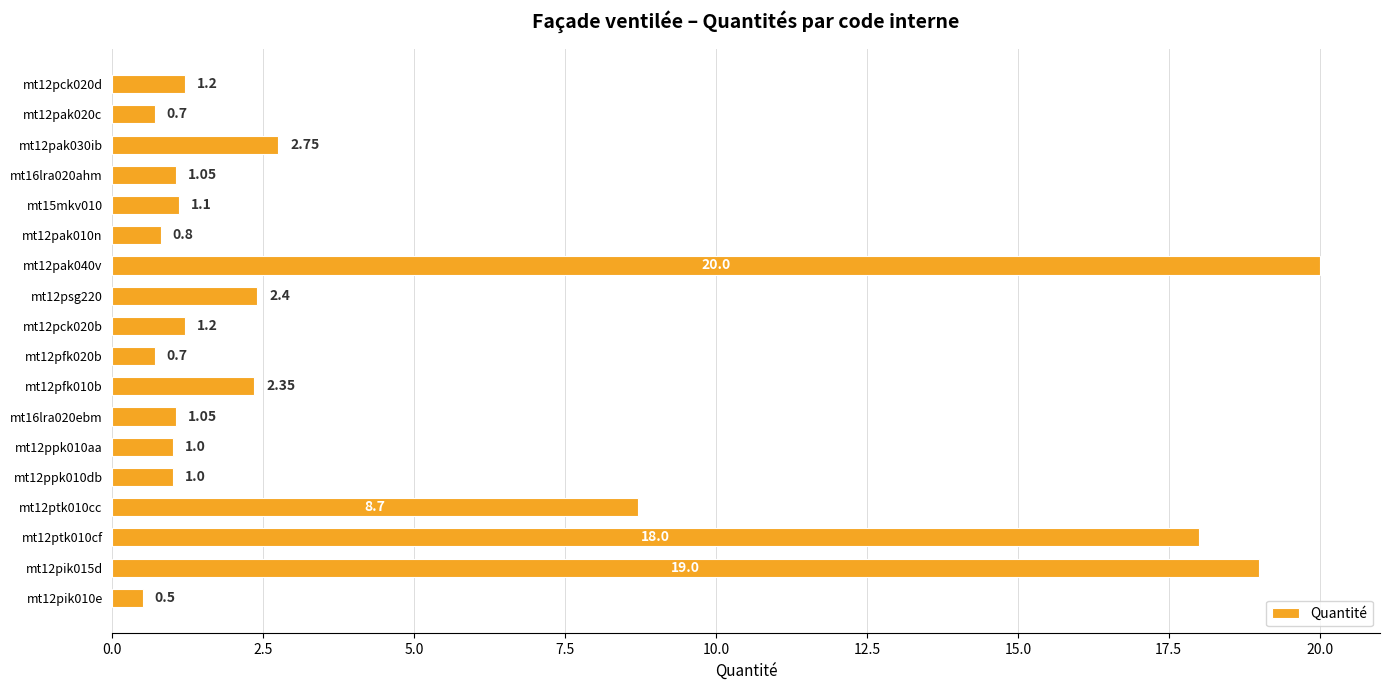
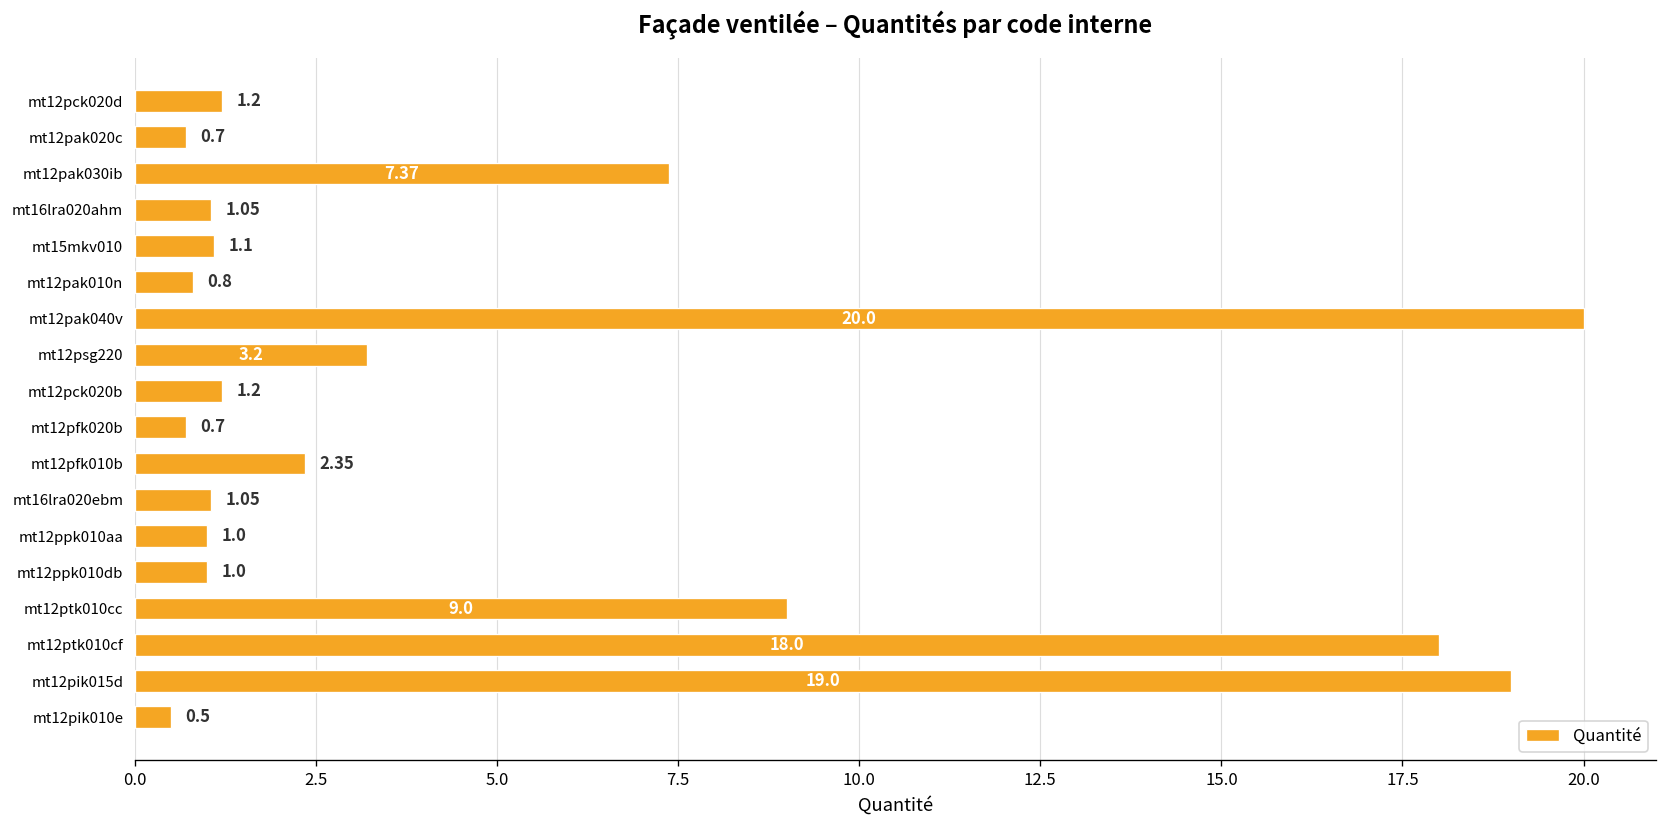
  {
    "mt12pck020d": 1.2,
    "mt12pak020c": 0.7,
-   "mt12pak030ib": 2.75,
+   "mt12pak030ib": 7.37,
    "mt16lra020ahm": 1.05,
    "mt15mkv010": 1.1,
    "mt12pak010n": 0.8,
    "mt12pak040v": 20.0,
-   "mt12psg220": 2.4,
+   "mt12psg220": 3.2,
    "mt12pck020b": 1.2,
    "mt12pfk020b": 0.7,
    "mt12pfk010b": 2.35,
    "mt16lra020ebm": 1.05,
    "mt12ppk010aa": 1.0,
    "mt12ppk010db": 1.0,
-   "mt12ptk010cc": 8.7,
+   "mt12ptk010cc": 9.0,
    "mt12ptk010cf": 18.0,
    "mt12pik015d": 19.0,
    "mt12pik010e": 0.5
  }
